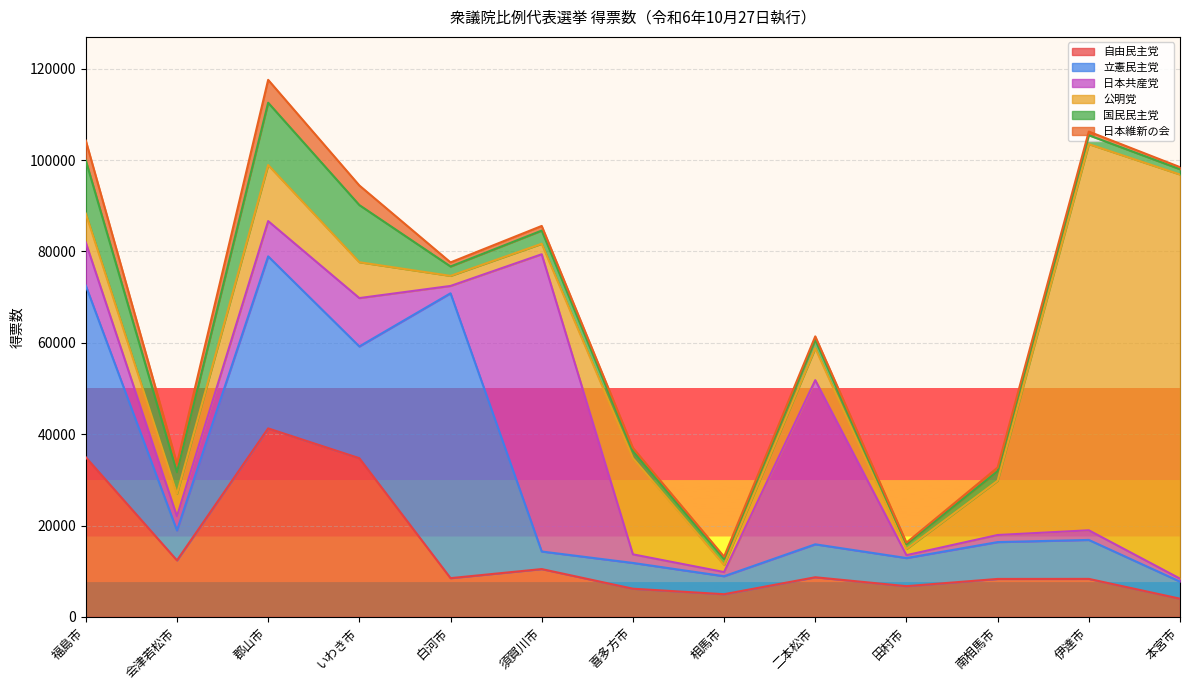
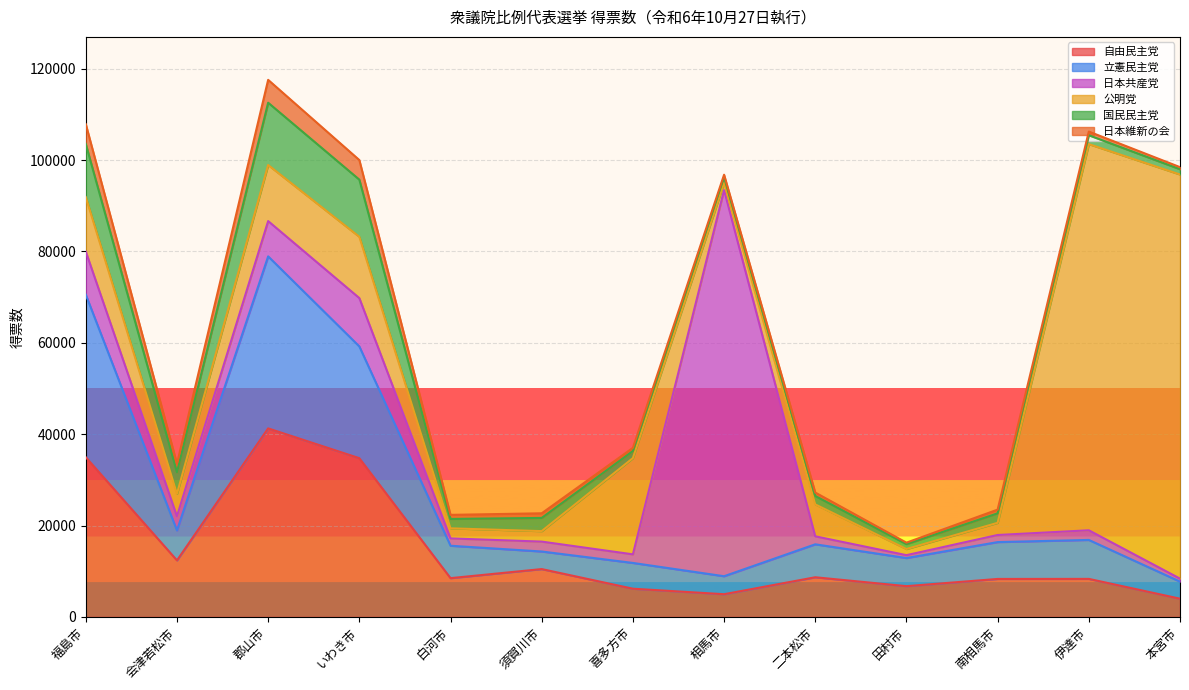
  {
    "立憲民主党": {
-     "福島市": 38000,
+     "福島市": 36000,
      "会津若松市": 7000,
      "郡山市": 38000,
      "いわき市": 24000,
-     "白河市": 62000,
+     "白河市": 7000,
      "須賀川市": 4000,
      "喜多方市": 6000,
      "相馬市": 4000,
      "二本松市": 7000,
      "田村市": 6000,
      "南相馬市": 8000,
      "伊達市": 9000,
      "本宮市": 4000
    },
    "日本共産党": {
      "福島市": 9000,
      "会津若松市": 3000,
      "郡山市": 8000,
      "いわき市": 11000,
      "白河市": 2000,
-     "須賀川市": 65000,
+     "須賀川市": 2000,
      "喜多方市": 2000,
-     "相馬市": 1000,
-     "二本松市": 36000,
+     "相馬市": 85000,
+     "二本松市": 2000,
      "田村市": 1000,
      "南相馬市": 2000,
      "伊達市": 2000,
      "本宮市": 1000
    },
    "公明党": {
-     "福島市": 6000,
+     "福島市": 12000,
      "会津若松市": 5000,
      "郡山市": 12000,
-     "いわき市": 8000,
+     "いわき市": 13000,
      "白河市": 2000,
      "須賀川市": 2000,
      "喜多方市": 21000,
      "相馬市": 2000,
      "二本松市": 7000,
      "田村市": 1000,
-     "南相馬市": 12000,
+     "南相馬市": 3000,
      "伊達市": 85000,
      "本宮市": 88000
    },
    "国民民主党": {
      "福島市": 12000,
      "会津若松市": 5000,
      "郡山市": 14000,
      "いわき市": 13000,
      "白河市": 2000,
      "須賀川市": 3000,
      "喜多方市": 2000,
      "二本松市": 2000,
      "南相馬市": 2000
    }
  }
